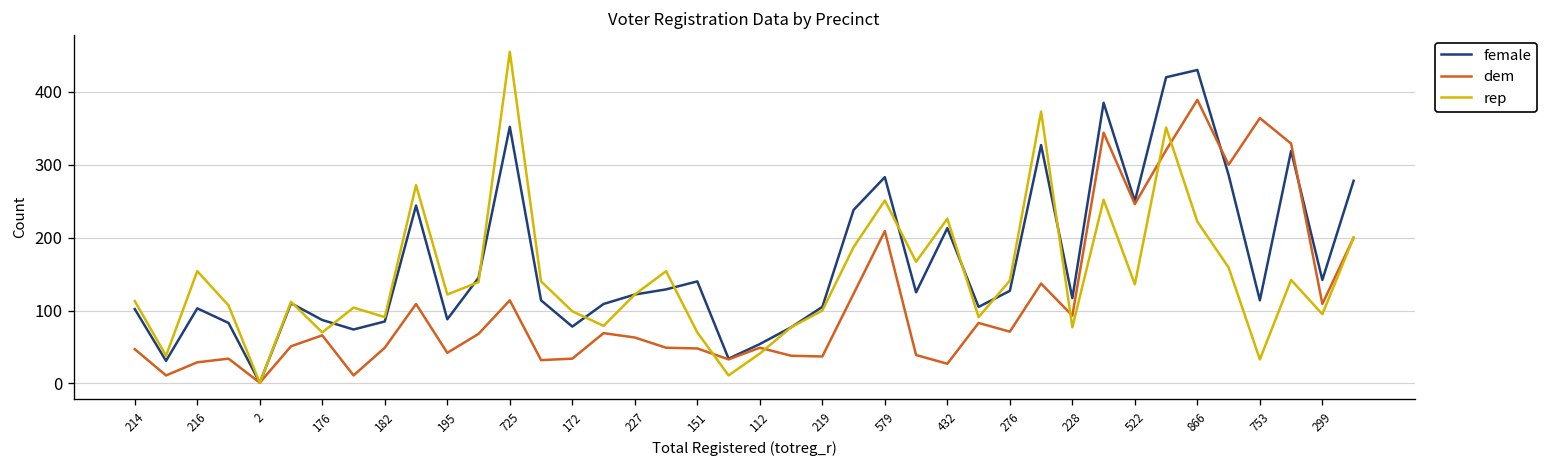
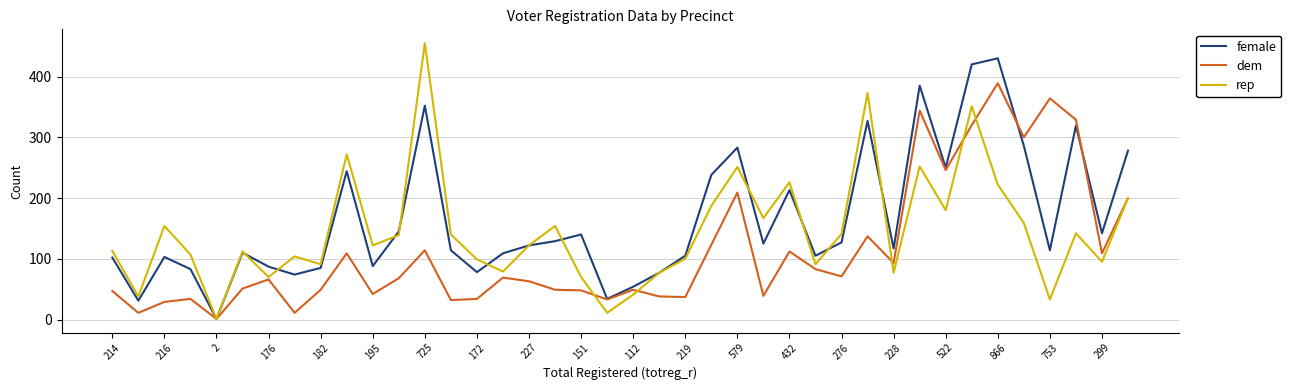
  {
    "female": {
      "214": 100,
      "216": 100,
      "176": 90,
      "182": 90,
      "195": 90,
      "725": 350,
      "172": 80,
      "151": 140,
      "112": 50,
      "219": 110,
      "579": 280,
      "432": 210,
      "276": 130,
      "228": 120,
      "866": 430,
      "753": 110,
      "299": 140
    },
    "dem": {
      "214": 50,
      "216": 30,
      "182": 50,
      "195": 40,
      "725": 110,
      "172": 30,
      "227": 60,
      "151": 50,
      "112": 50,
      "219": 40,
      "579": 210,
-     "432": 30,
+     "432": 110,
      "276": 70,
      "228": 90,
      "866": 390,
      "753": 360,
      "299": 110
    },
    "rep": {
      "214": 110,
      "216": 150,
      "182": 90,
      "195": 120,
      "725": 460,
      "172": 100,
      "151": 70,
      "112": 40,
      "219": 100,
      "579": 250,
      "432": 230,
      "276": 140,
      "228": 80,
-     "522": 140,
+     "522": 180,
      "866": 220,
      "753": 30,
      "299": 100
    }
  }
